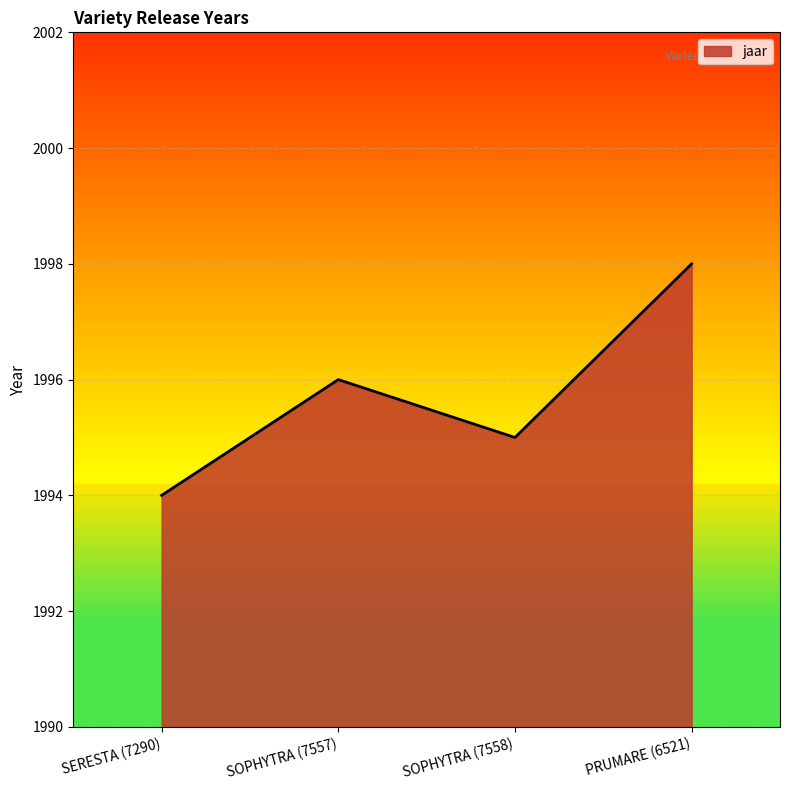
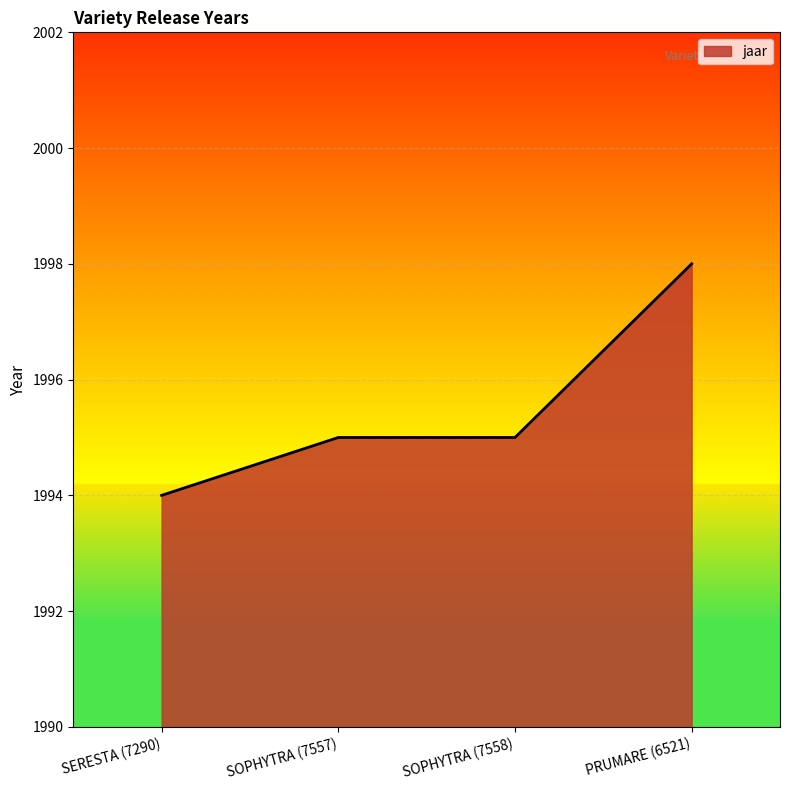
  {
    "SERESTA (7290)": 1994,
-   "SOPHYTRA (7557)": 1996,
+   "SOPHYTRA (7557)": 1995,
    "SOPHYTRA (7558)": 1995,
    "PRUMARE (6521)": 1998
  }
